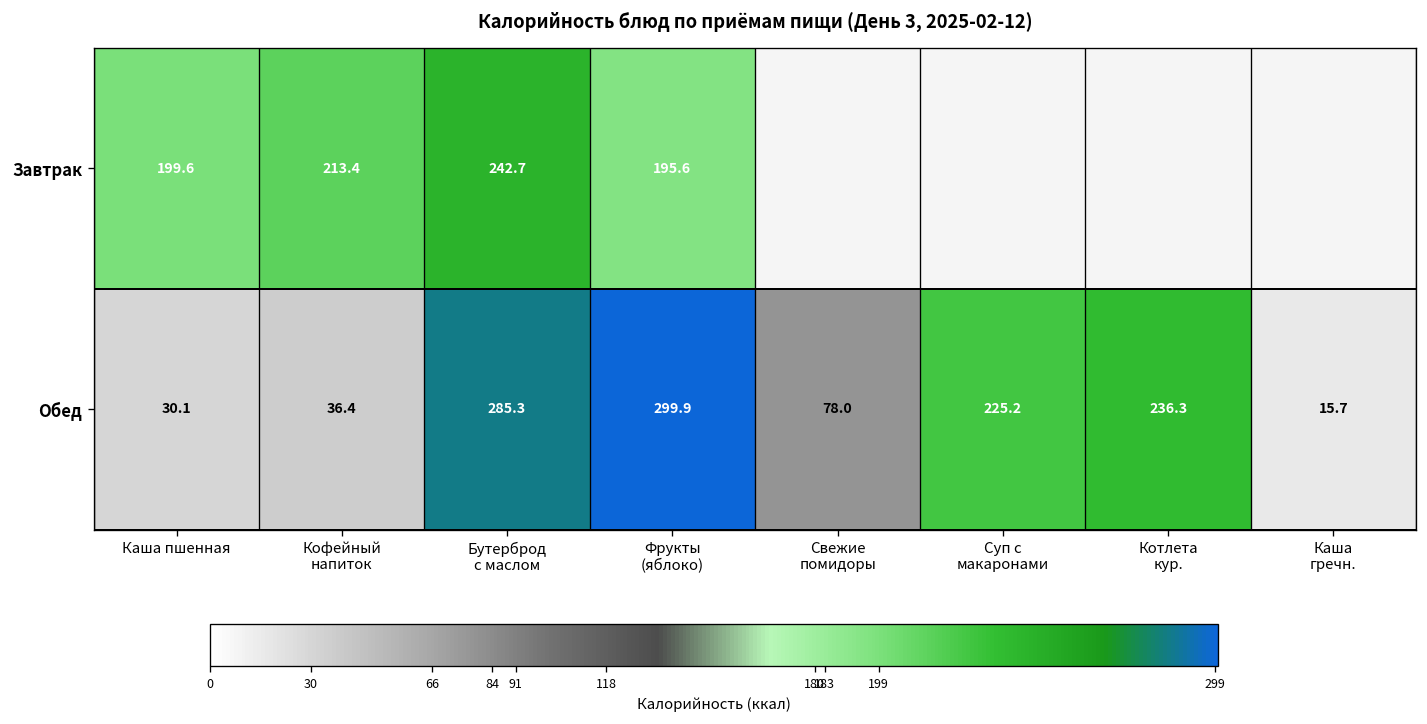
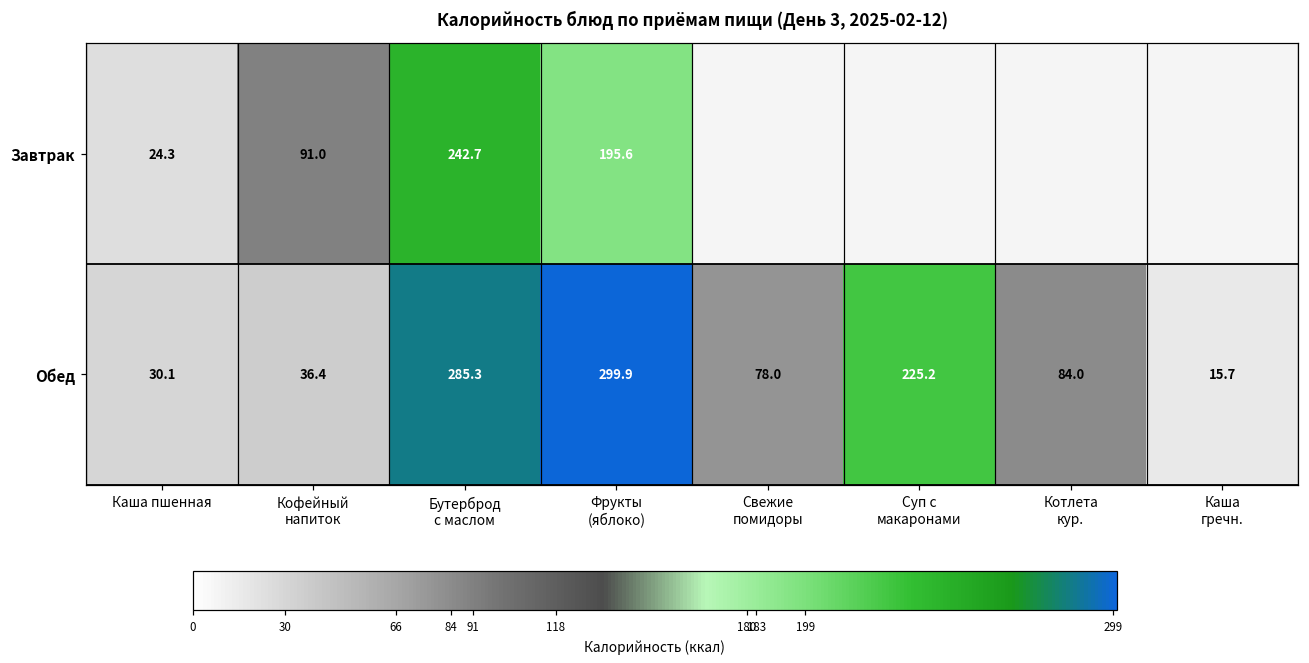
  {
    "Завтрак": {
-     "Каша пшенная": 199.6,
-     "Кофейный напиток": 213.4,
+     "Каша пшенная": 24.3,
+     "Кофейный напиток": 91.0,
      "Бутерброд с маслом": 242.7,
      "Фрукты (яблоко)": 195.6
    },
    "Обед": {
      "Каша пшенная": 30.1,
      "Кофейный напиток": 36.4,
      "Бутерброд с маслом": 285.3,
      "Фрукты (яблоко)": 299.9,
      "Свежие помидоры": 78.0,
      "Суп с макаронами": 225.2,
-     "Котлета кур.": 236.3,
+     "Котлета кур.": 84.0,
      "Каша гречн.": 15.7
    }
  }
